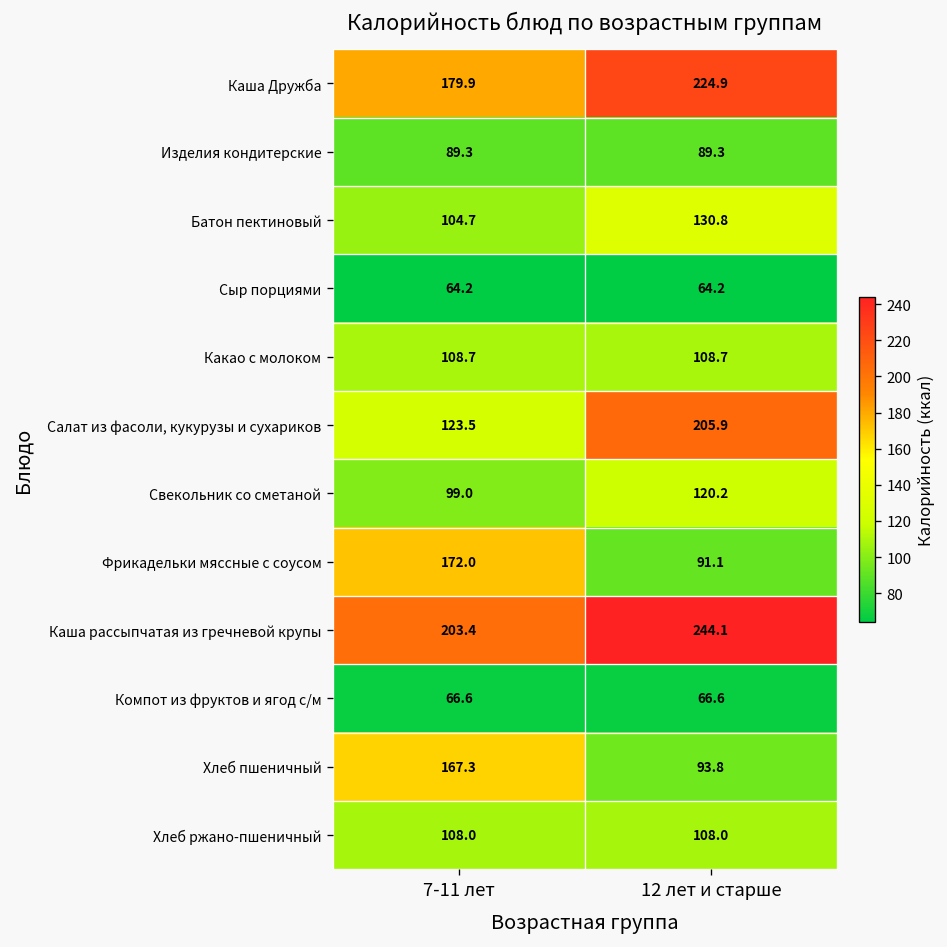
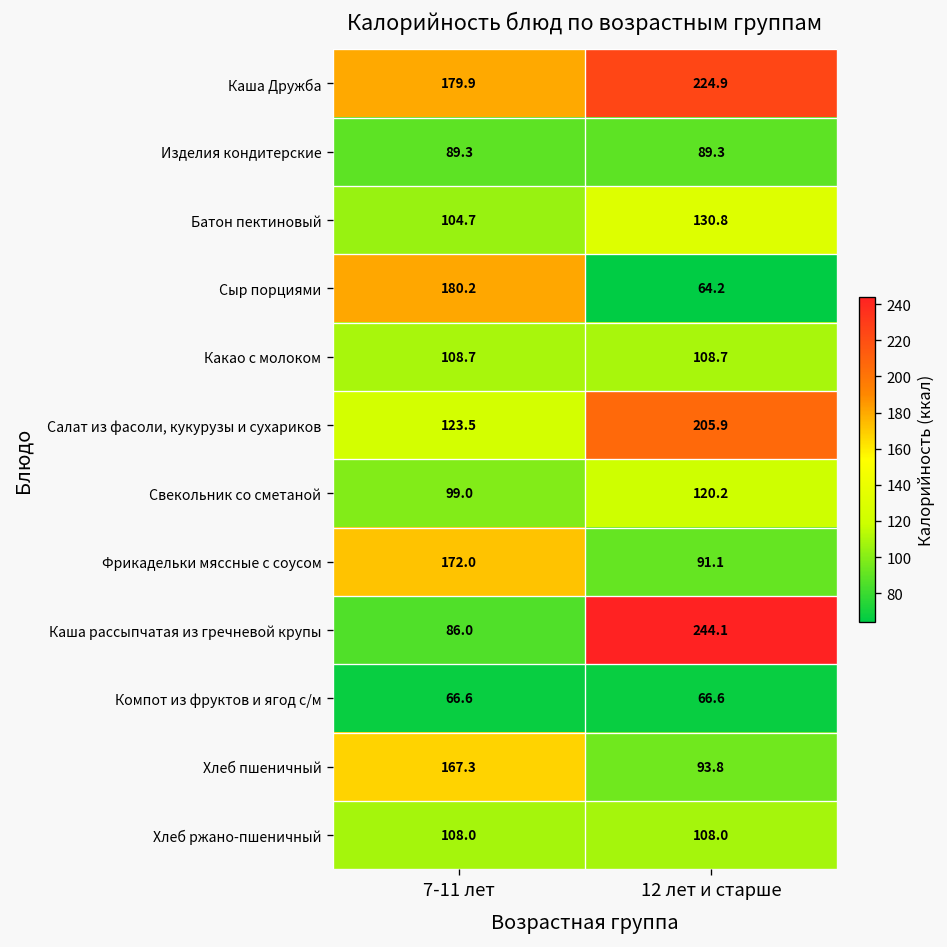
  {
    "Каша Дружба": {
      "7-11 лет": 179.9,
      "12 лет и старше": 224.9
    },
    "Изделия кондитерские": {
      "7-11 лет": 89.3,
      "12 лет и старше": 89.3
    },
    "Батон пектиновый": {
      "7-11 лет": 104.7,
      "12 лет и старше": 130.8
    },
    "Сыр порциями": {
-     "7-11 лет": 64.2,
+     "7-11 лет": 180.2,
      "12 лет и старше": 64.2
    },
    "Какао с молоком": {
      "7-11 лет": 108.7,
      "12 лет и старше": 108.7
    },
    "Салат из фасоли, кукурузы и сухариков": {
      "7-11 лет": 123.5,
      "12 лет и старше": 205.9
    },
    "Свекольник со сметаной": {
      "7-11 лет": 99.0,
      "12 лет и старше": 120.2
    },
    "Фрикадельки мяссные с соусом": {
      "7-11 лет": 172.0,
      "12 лет и старше": 91.1
    },
    "Каша рассыпчатая из гречневой крупы": {
-     "7-11 лет": 203.4,
+     "7-11 лет": 86.0,
      "12 лет и старше": 244.1
    },
    "Компот из фруктов и ягод с/м": {
      "7-11 лет": 66.6,
      "12 лет и старше": 66.6
    },
    "Хлеб пшеничный": {
      "7-11 лет": 167.3,
      "12 лет и старше": 93.8
    },
    "Хлеб ржано-пшеничный": {
      "7-11 лет": 108.0,
      "12 лет и старше": 108.0
    }
  }
